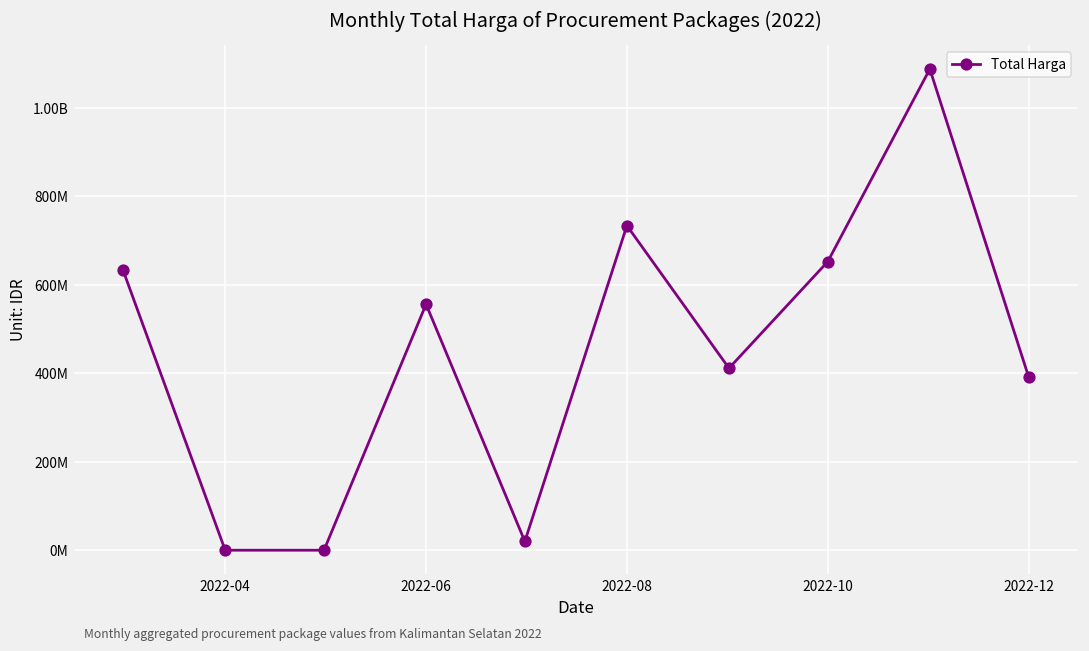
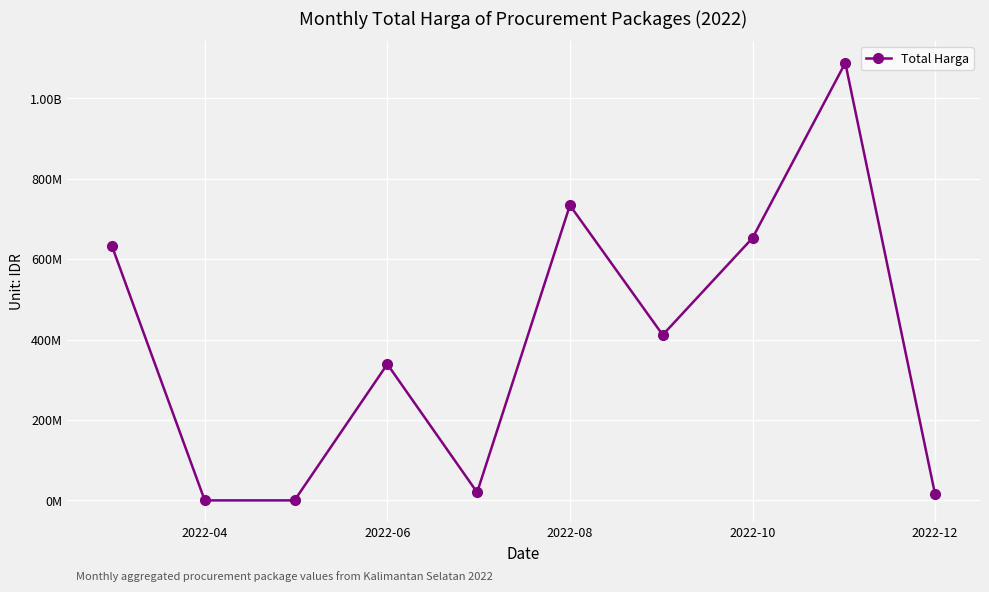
  {
    "2022-04": 0,
-   "2022-06": 560000000,
+   "2022-06": 340000000,
    "2022-08": 730000000,
    "2022-10": 650000000,
-   "2022-12": 390000000
+   "2022-12": 10000000
  }
